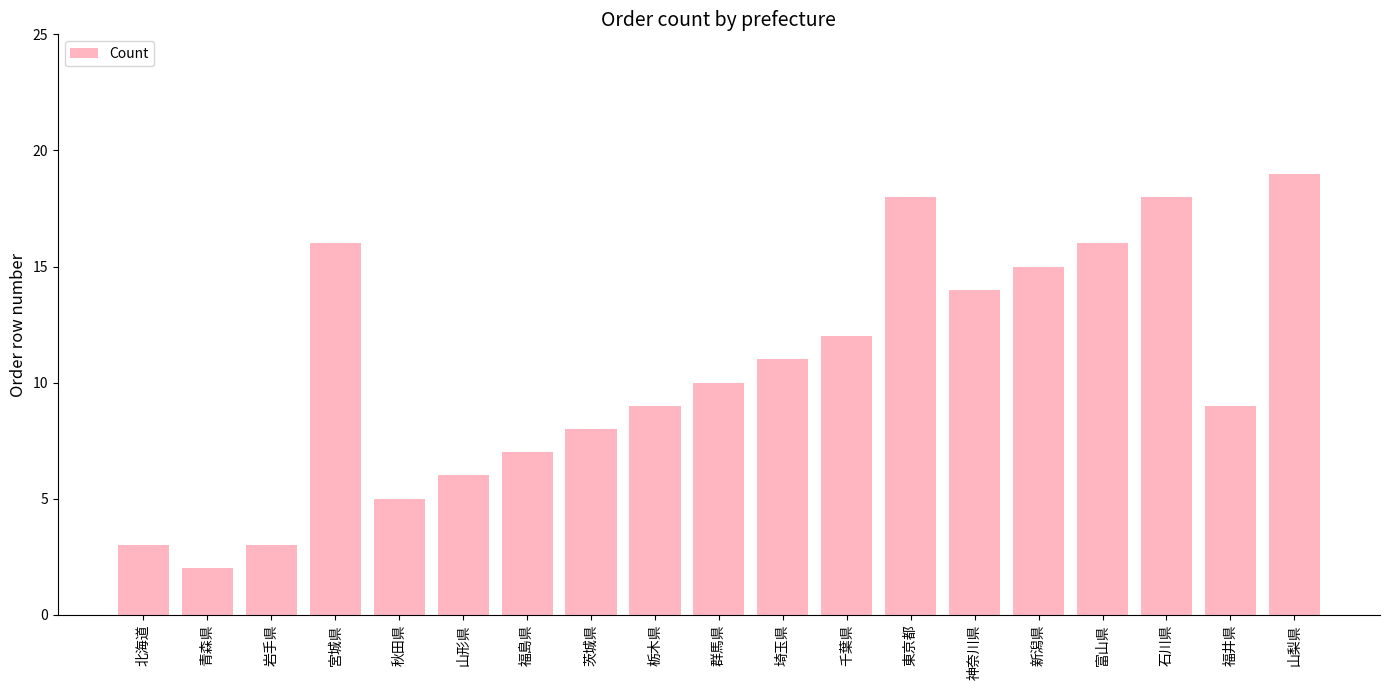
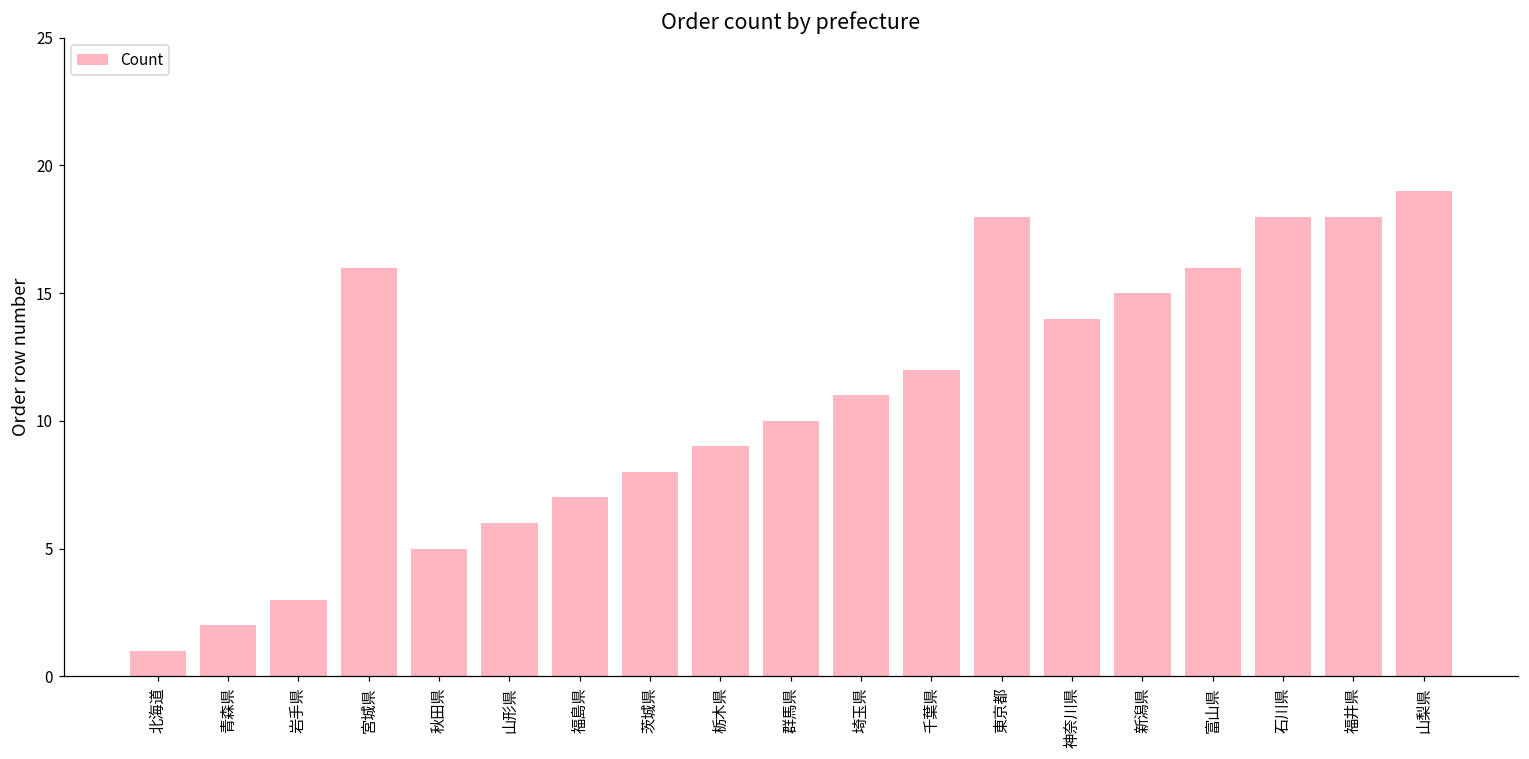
  {
-   "北海道": 3,
+   "北海道": 1,
    "青森県": 2,
    "岩手県": 3,
    "宮城県": 16,
    "秋田県": 5,
    "山形県": 6,
    "福島県": 7,
    "茨城県": 8,
    "栃木県": 9,
    "群馬県": 10,
    "埼玉県": 11,
    "千葉県": 12,
    "東京都": 18,
    "神奈川県": 14,
    "新潟県": 15,
    "富山県": 16,
    "石川県": 18,
-   "福井県": 9,
+   "福井県": 18,
    "山梨県": 19
  }
